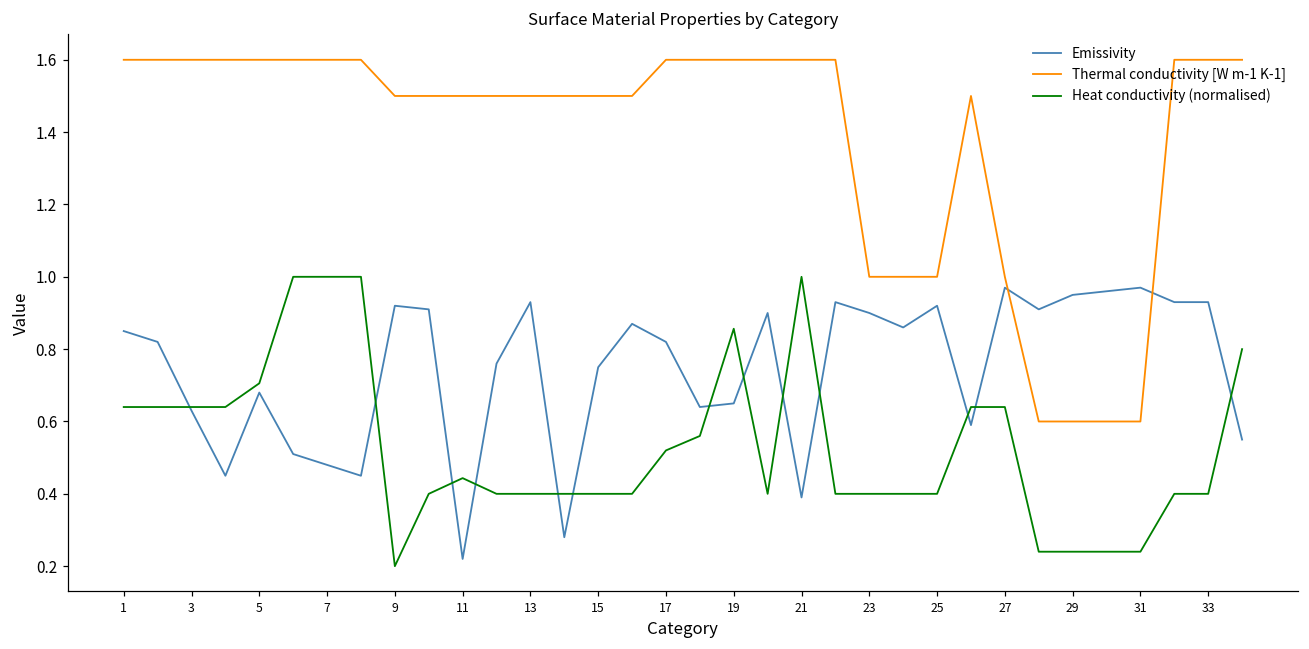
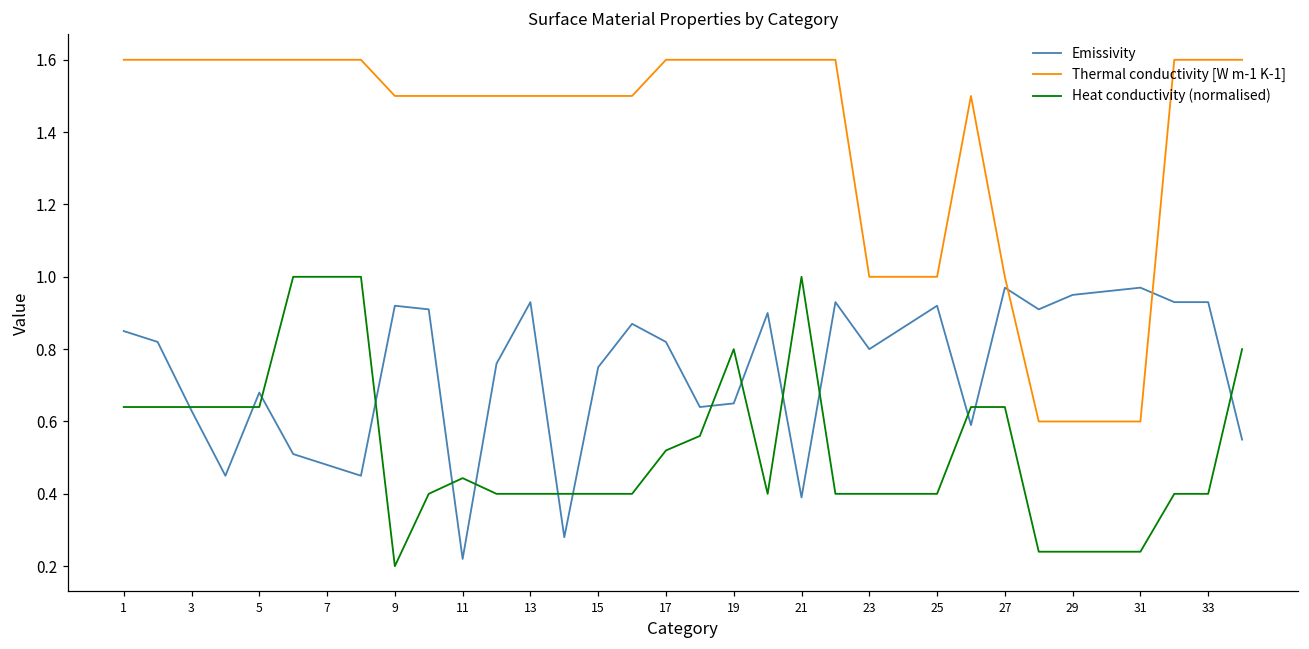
  {
    "Emissivity": {
      "1": 0.85,
      "3": 0.63,
      "5": 0.68,
      "7": 0.48,
      "9": 0.92,
      "11": 0.22,
      "13": 0.93,
      "15": 0.75,
      "17": 0.82,
      "19": 0.65,
      "21": 0.39,
-     "23": 0.9,
+     "23": 0.8,
      "25": 0.92,
      "27": 0.97,
      "29": 0.95,
      "31": 0.97,
      "33": 0.93
    },
    "Thermal conductivity [W m-1 K-1]": {
      "1": 1.60,
      "3": 1.60,
      "5": 1.60,
      "7": 1.60,
      "9": 1.50,
      "11": 1.50,
      "13": 1.50,
      "15": 1.50,
      "17": 1.60,
      "19": 1.60,
      "21": 1.60,
      "23": 1.00,
      "25": 1.00,
      "27": 1.00,
      "29": 0.60,
      "31": 0.60,
      "33": 1.60
    },
    "Heat conductivity (normalised)": {
      "1": 0.64,
      "3": 0.64,
-     "5": 0.71,
+     "5": 0.64,
      "7": 1.00,
      "9": 0.20,
      "11": 0.44,
      "13": 0.40,
      "15": 0.40,
      "17": 0.52,
-     "19": 0.86,
+     "19": 0.80,
      "21": 1.00,
      "23": 0.40,
      "25": 0.40,
      "27": 0.64,
      "29": 0.24,
      "31": 0.24,
      "33": 0.40
    }
  }
